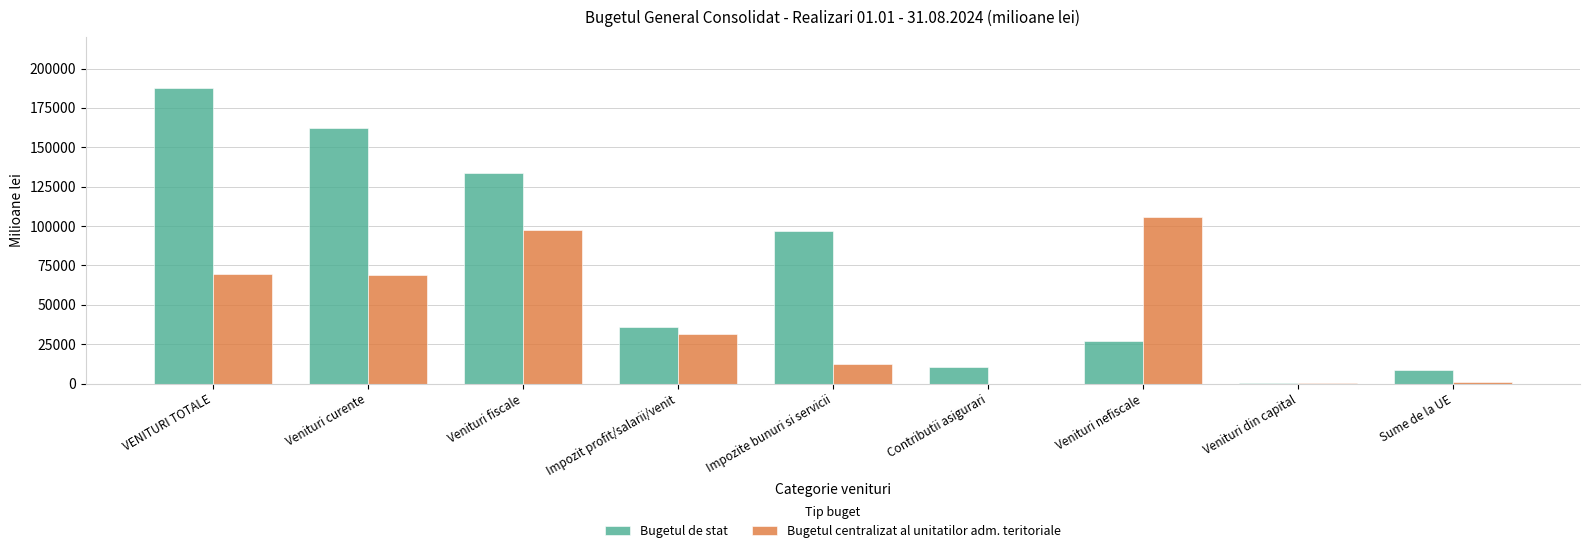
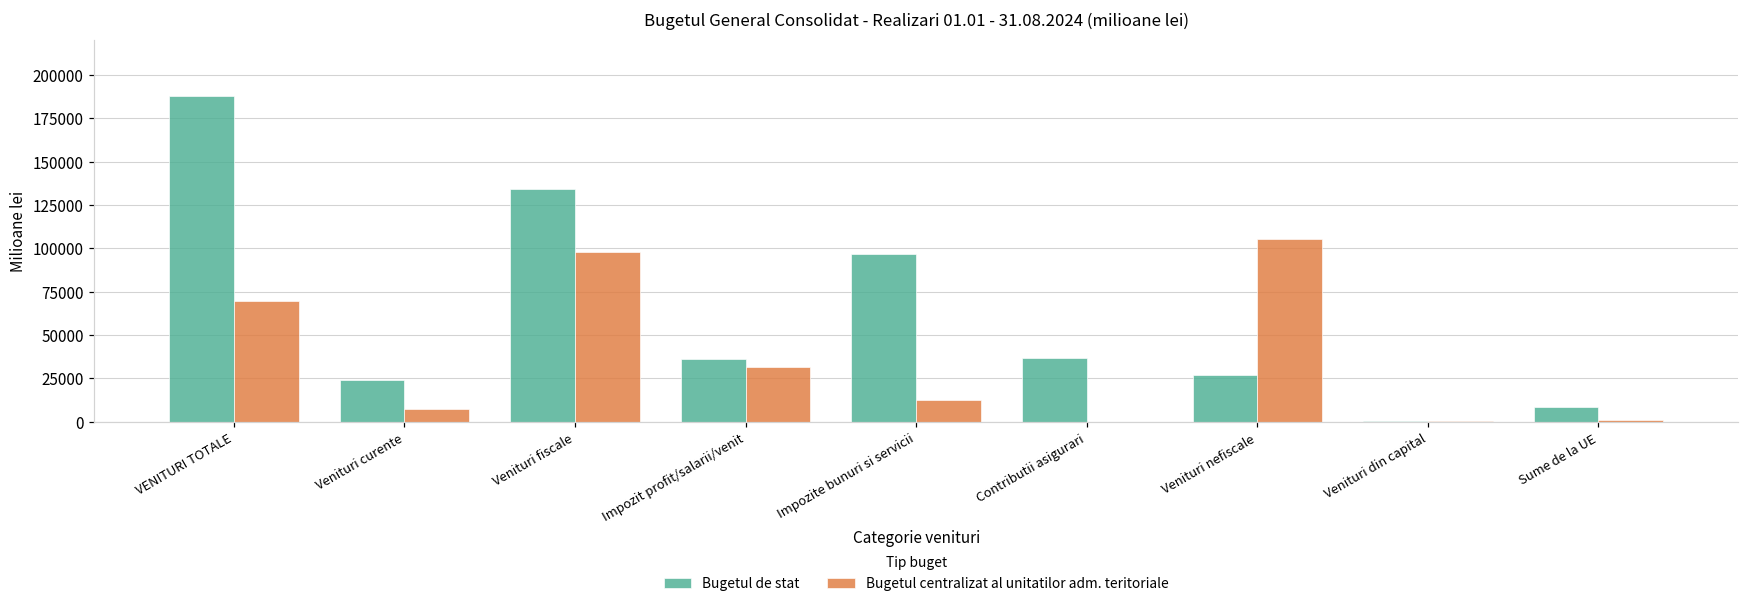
  {
    "Bugetul de stat": {
      "VENITURI TOTALE": 188000,
-     "Venituri curente": 162000,
+     "Venituri curente": 24000,
      "Venituri fiscale": 134000,
      "Impozit profit/salarii/venit": 36000,
      "Impozite bunuri si servicii": 97000,
-     "Contributii asigurari": 10000,
+     "Contributii asigurari": 37000,
      "Venituri nefiscale": 27000,
      "Sume de la UE": 9000
    },
    "Bugetul centralizat al unitatilor adm. teritoriale": {
      "VENITURI TOTALE": 70000,
-     "Venituri curente": 69000,
+     "Venituri curente": 7000,
      "Venituri fiscale": 98000,
      "Impozit profit/salarii/venit": 31000,
      "Impozite bunuri si servicii": 12000,
      "Contributii asigurari": 0,
      "Venituri nefiscale": 105000
    }
  }
